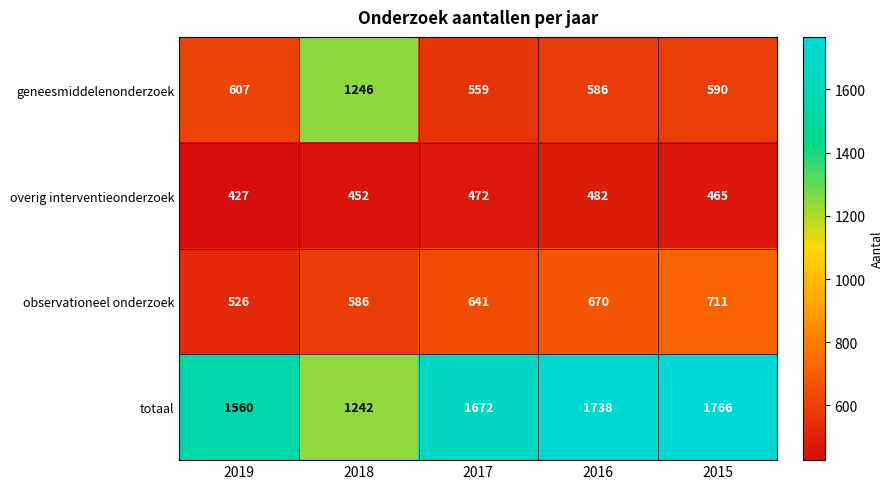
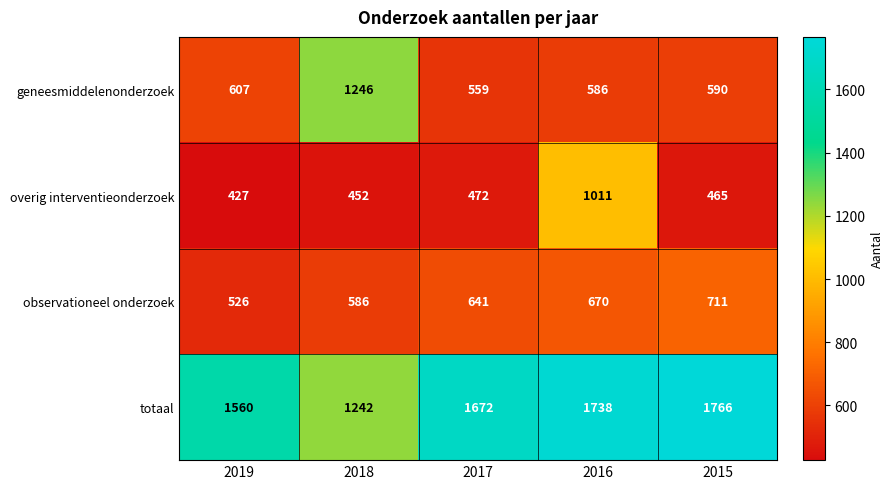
  {
    "geneesmiddelenonderzoek": {
      "2019": 607,
      "2018": 1246,
      "2017": 559,
      "2016": 586,
      "2015": 590
    },
    "overig interventieonderzoek": {
      "2019": 427,
      "2018": 452,
      "2017": 472,
-     "2016": 482,
+     "2016": 1011,
      "2015": 465
    },
    "observationeel onderzoek": {
      "2019": 526,
      "2018": 586,
      "2017": 641,
      "2016": 670,
      "2015": 711
    },
    "totaal": {
      "2019": 1560,
      "2018": 1242,
      "2017": 1672,
      "2016": 1738,
      "2015": 1766
    }
  }
